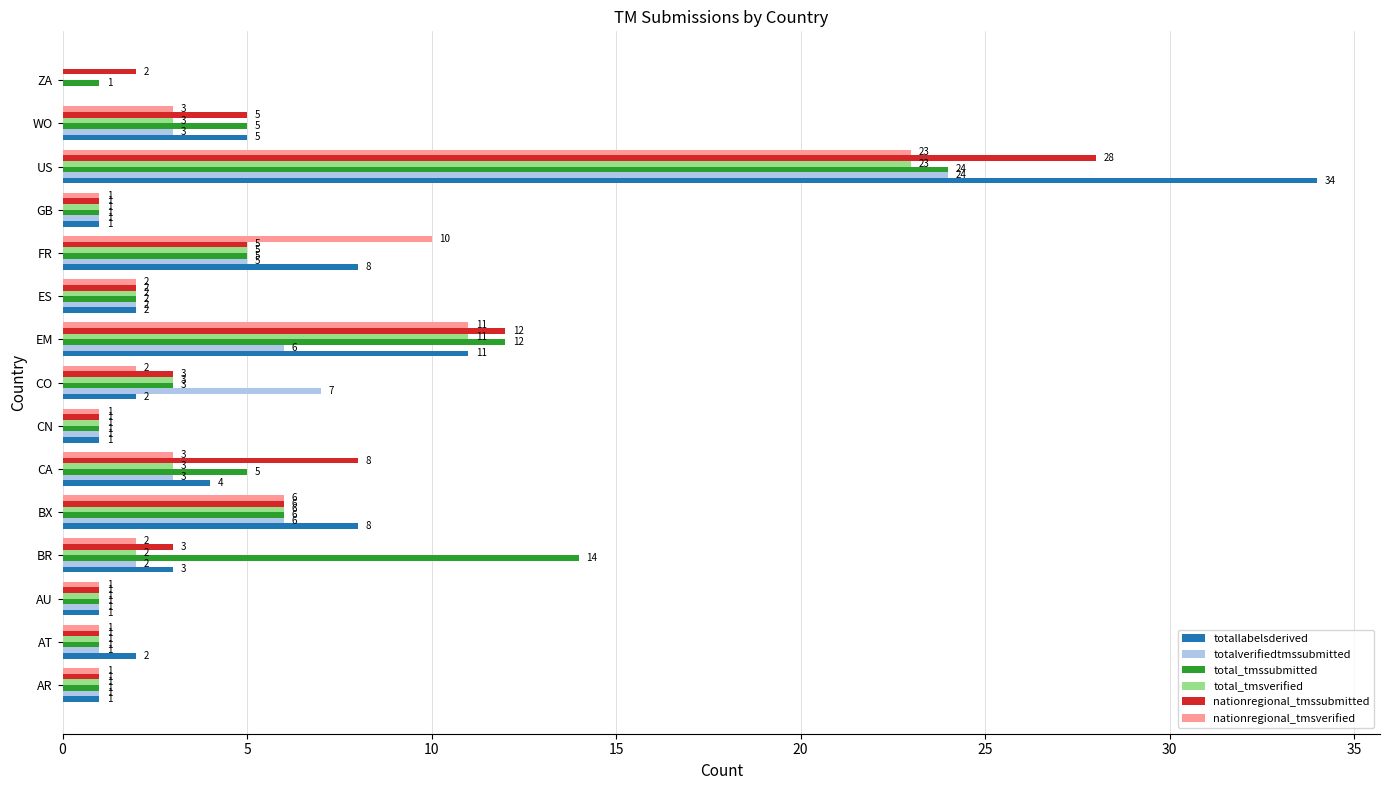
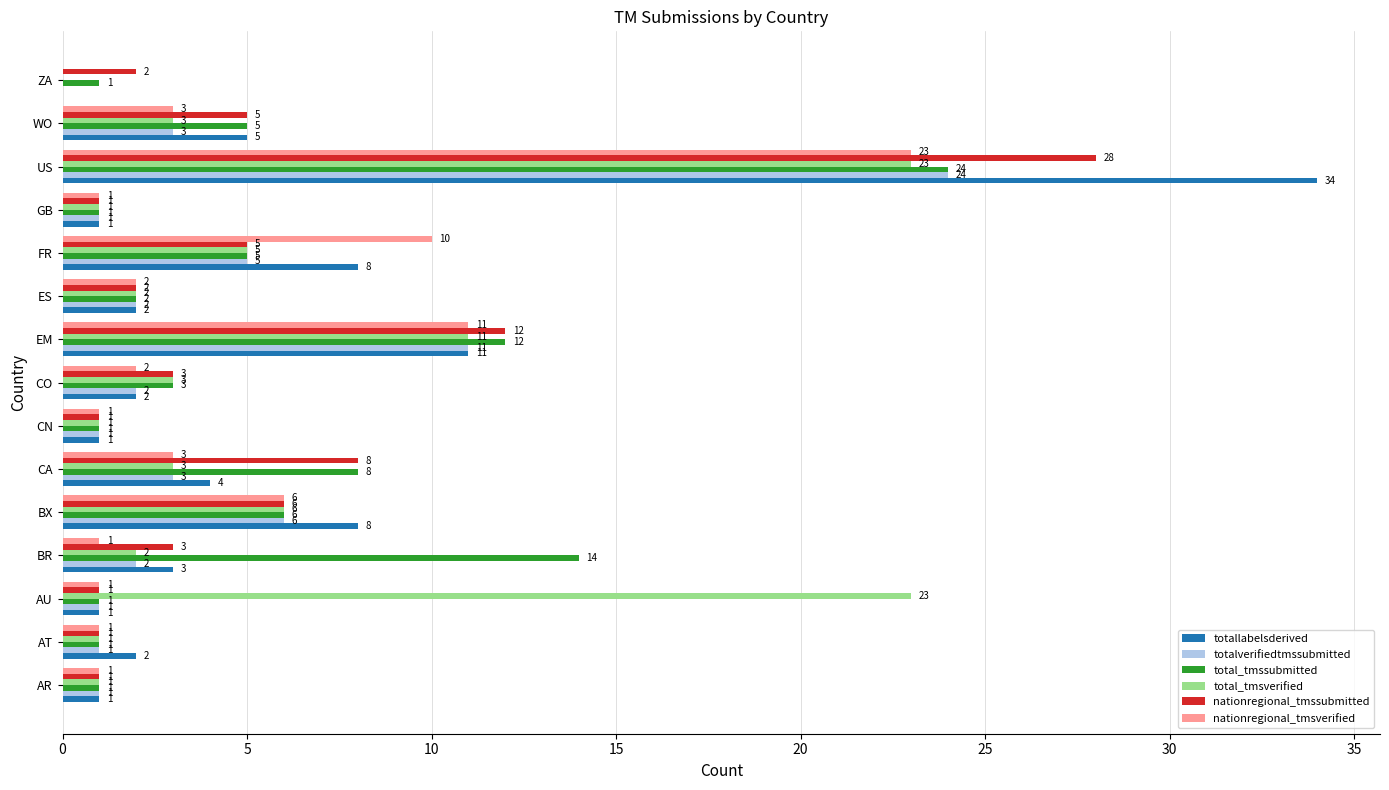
  {
    "totallabelsderived": {
      "WO": 5,
      "US": 34,
      "FR": 8,
      "CA": 4,
      "BX": 8,
      "BR": 3,
      "AT": 2
    },
    "totalverifiedtmssubmitted": {
      "WO": 3,
-     "EM": 6,
-     "CO": 7,
+     "EM": 11,
+     "CO": 2,
      "CA": 3,
      "BR": 2
    },
    "total_tmssubmitted": {
      "ZA": 1,
      "WO": 5,
      "EM": 12,
-     "CA": 5,
+     "CA": 8,
      "BR": 14
    },
    "total_tmsverified": {
      "WO": 3,
      "US": 23,
      "EM": 11,
      "CA": 3,
      "BR": 2,
-     "AU": 1
+     "AU": 23
    },
    "nationregional_tmssubmitted": {
      "ZA": 2,
      "WO": 5,
      "US": 28,
      "EM": 12,
      "CA": 8,
      "BR": 3
    },
    "nationregional_tmsverified": {
      "WO": 3,
      "US": 23,
      "FR": 10,
      "EM": 11,
      "CO": 2,
      "CA": 3,
-     "BR": 2
+     "BR": 1
    }
  }
